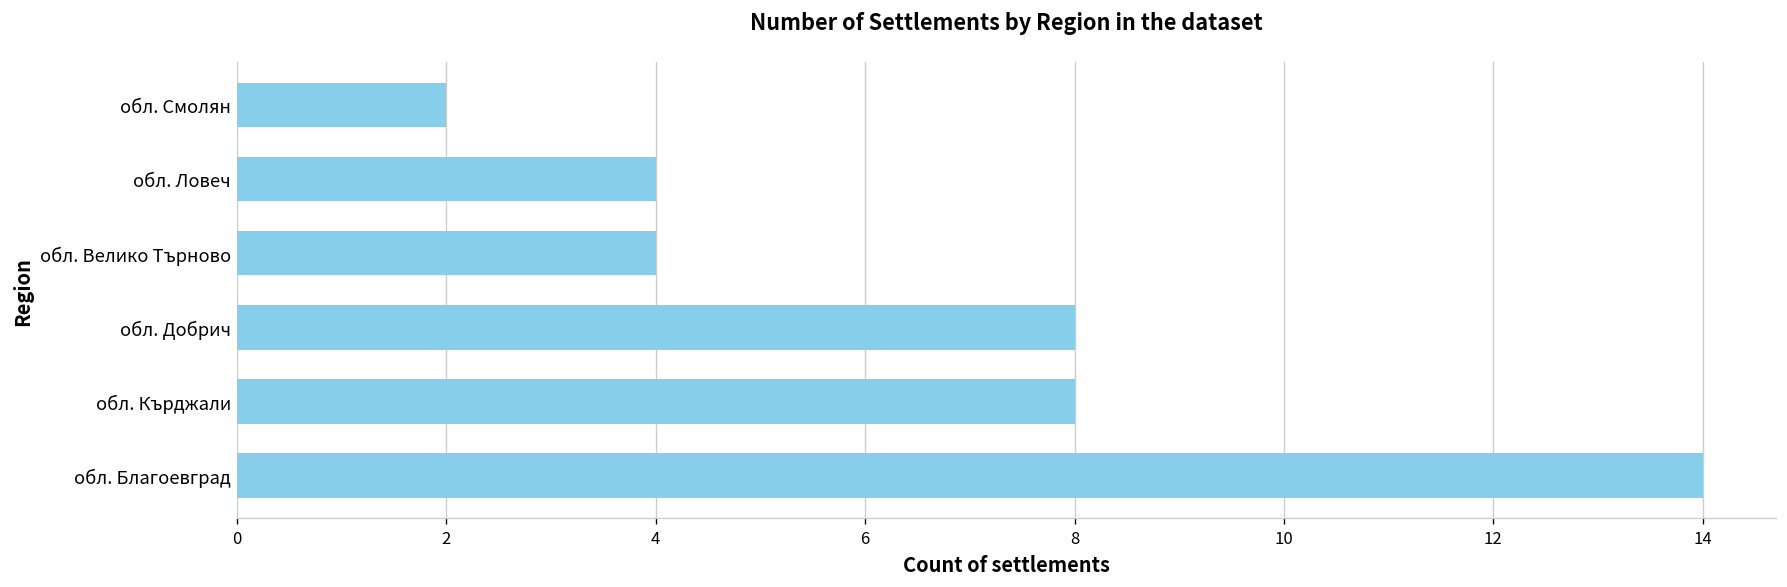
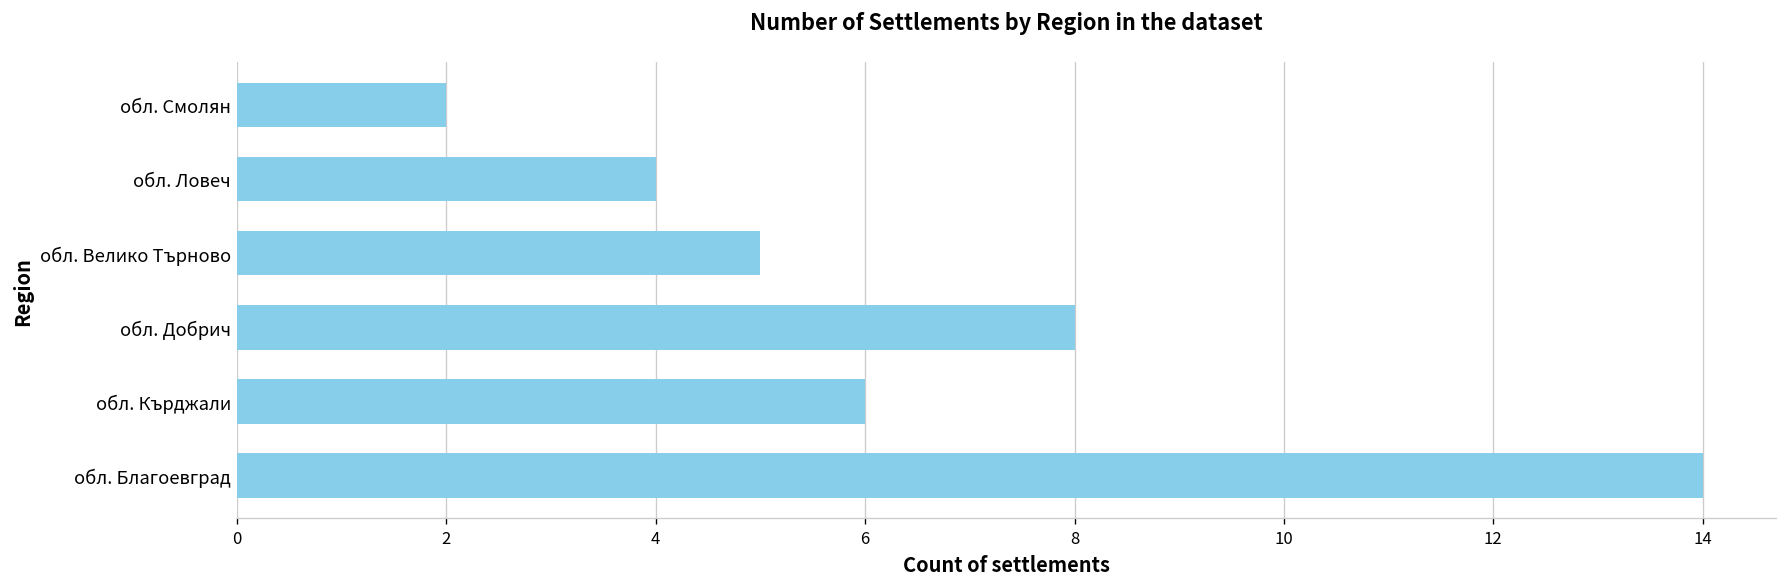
  {
    "обл. Смолян": 2,
    "обл. Ловеч": 4,
-   "обл. Велико Търново": 4,
+   "обл. Велико Търново": 5,
    "обл. Добрич": 8,
-   "обл. Кърджали": 8,
+   "обл. Кърджали": 6,
    "обл. Благоевград": 14
  }
